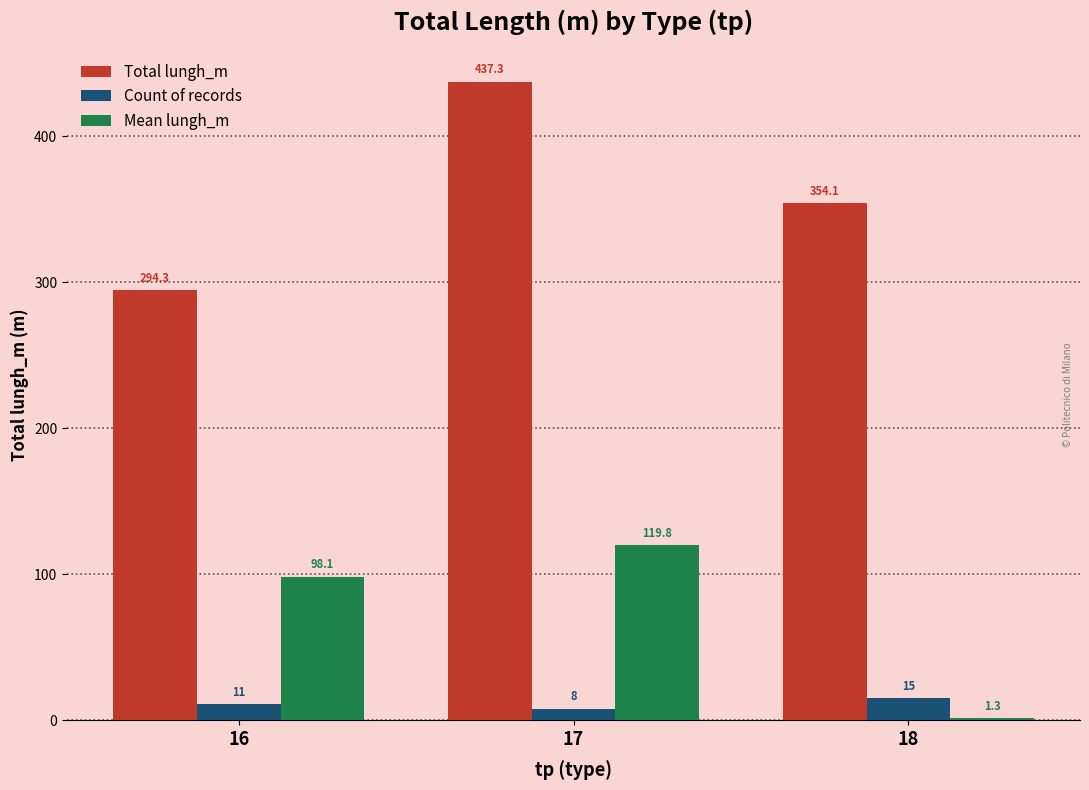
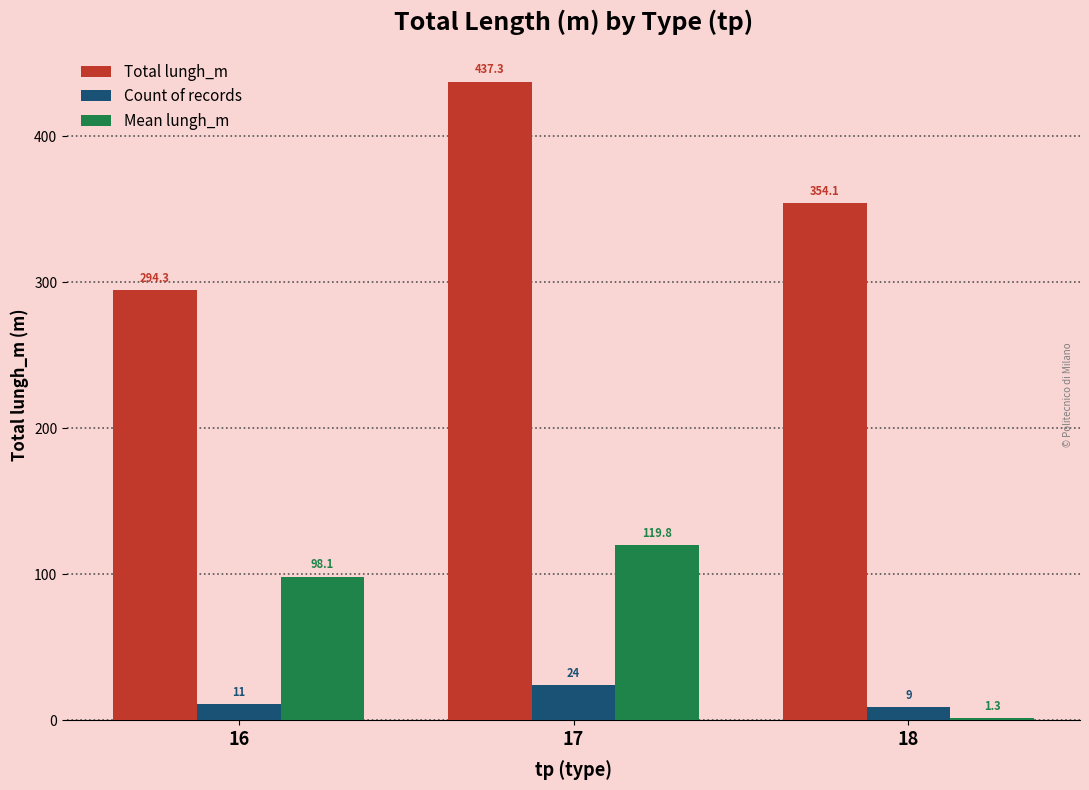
  {
    "Total lungh_m": {
      "16": 294.3,
      "17": 437.3,
      "18": 354.1
    },
    "Count of records": {
      "16": 11,
-     "17": 8,
-     "18": 15
+     "17": 24,
+     "18": 9
    },
    "Mean lungh_m": {
      "16": 98.1,
      "17": 119.8,
      "18": 1.3
    }
  }
